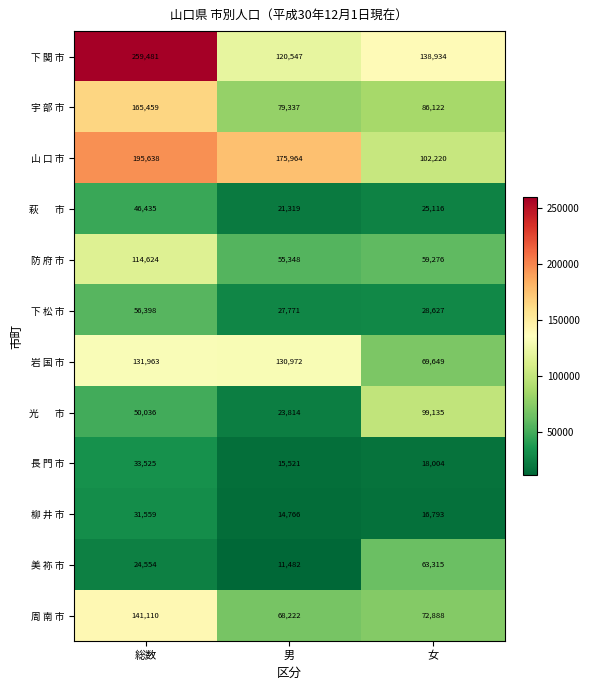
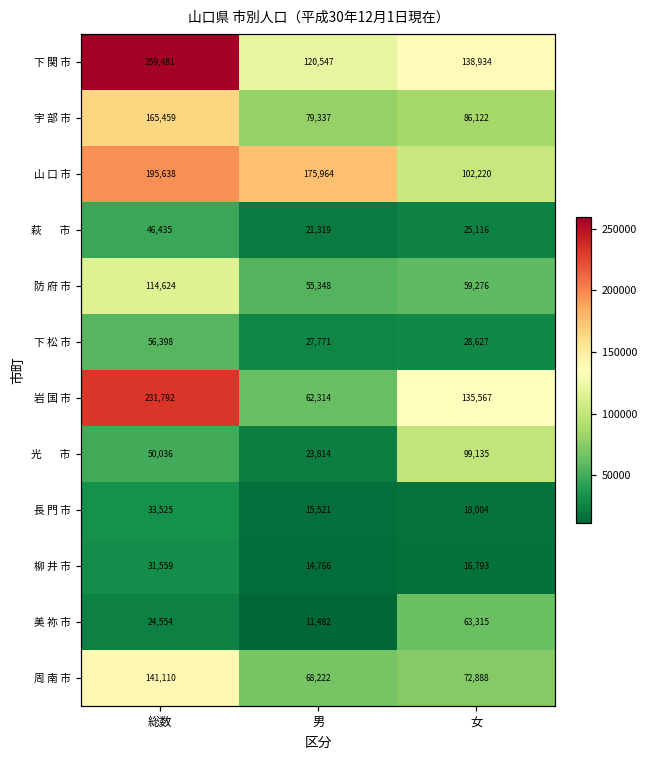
  {
    "下 関 市": {
      "総数": "259,481",
      "男": "120,547",
      "女": "138,934"
    },
    "宇 部 市": {
      "総数": "165,459",
      "男": "79,337",
      "女": "86,122"
    },
    "山 口 市": {
      "総数": "195,638",
      "男": "175,964",
      "女": "102,220"
    },
    "萩 市": {
      "総数": "46,435",
      "男": "21,319",
      "女": "25,116"
    },
    "防 府 市": {
      "総数": "114,624",
      "男": "55,348",
      "女": "59,276"
    },
    "下 松 市": {
      "総数": "56,398",
      "男": "27,771",
      "女": "28,627"
    },
    "岩 国 市": {
-     "総数": "131,963",
-     "男": "130,972",
-     "女": "69,649"
+     "総数": "231,792",
+     "男": "62,314",
+     "女": "135,567"
    },
    "光 市": {
      "総数": "50,036",
      "男": "23,814",
      "女": "99,135"
    },
    "長 門 市": {
      "総数": "33,525",
      "男": "15,521",
      "女": "18,004"
    },
    "柳 井 市": {
      "総数": "31,559",
      "男": "14,766",
      "女": "16,793"
    },
    "美 祢 市": {
      "総数": "24,554",
      "男": "11,482",
      "女": "63,315"
    },
    "周 南 市": {
      "総数": "141,110",
      "男": "68,222",
      "女": "72,888"
    }
  }
